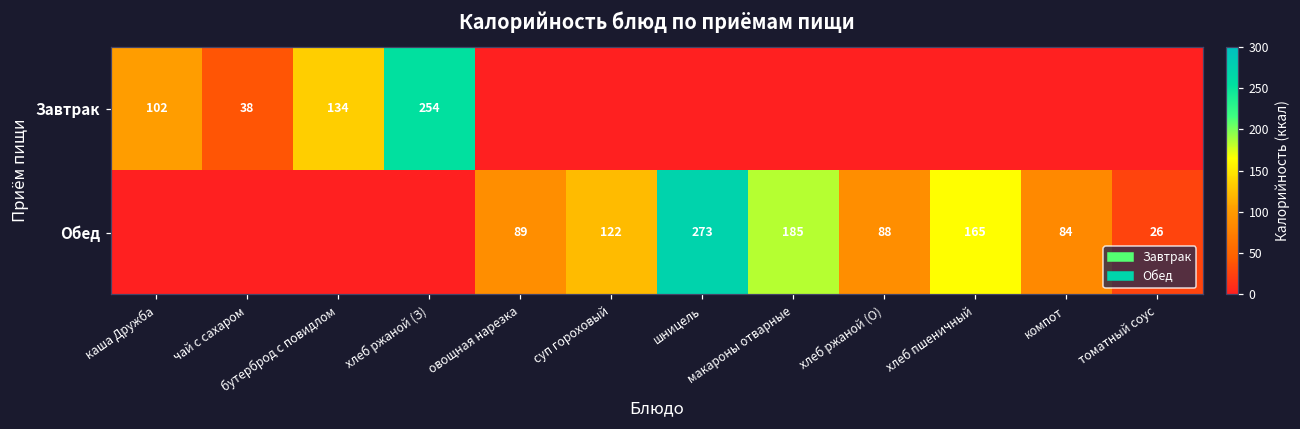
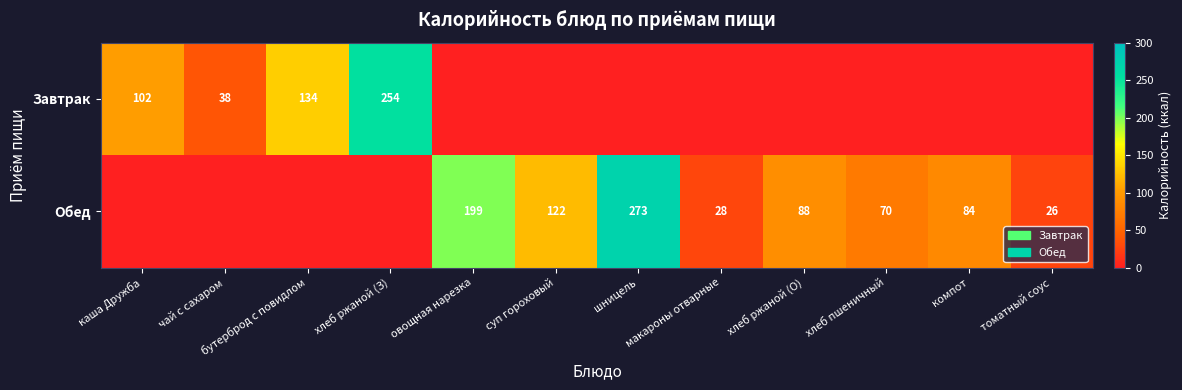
  {
    "Завтрак": {
      "каша Дружба": 102,
      "чай с сахаром": 38,
      "бутерброд с повидлом": 134,
      "хлеб ржаной (З)": 254
    },
    "Обед": {
-     "овощная нарезка": 89,
+     "овощная нарезка": 199,
      "суп гороховый": 122,
      "шницель": 273,
-     "макароны отварные": 185,
+     "макароны отварные": 28,
      "хлеб ржаной (О)": 88,
-     "хлеб пшеничный": 165,
+     "хлеб пшеничный": 70,
      "компот": 84,
      "томатный соус": 26
    }
  }
